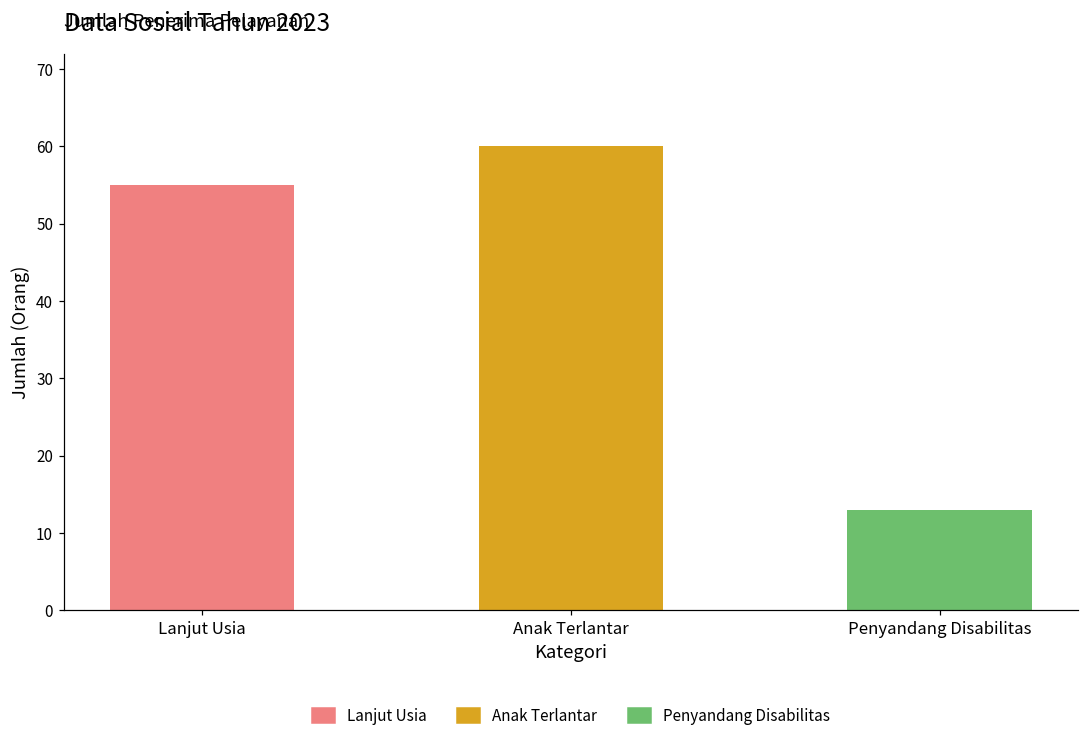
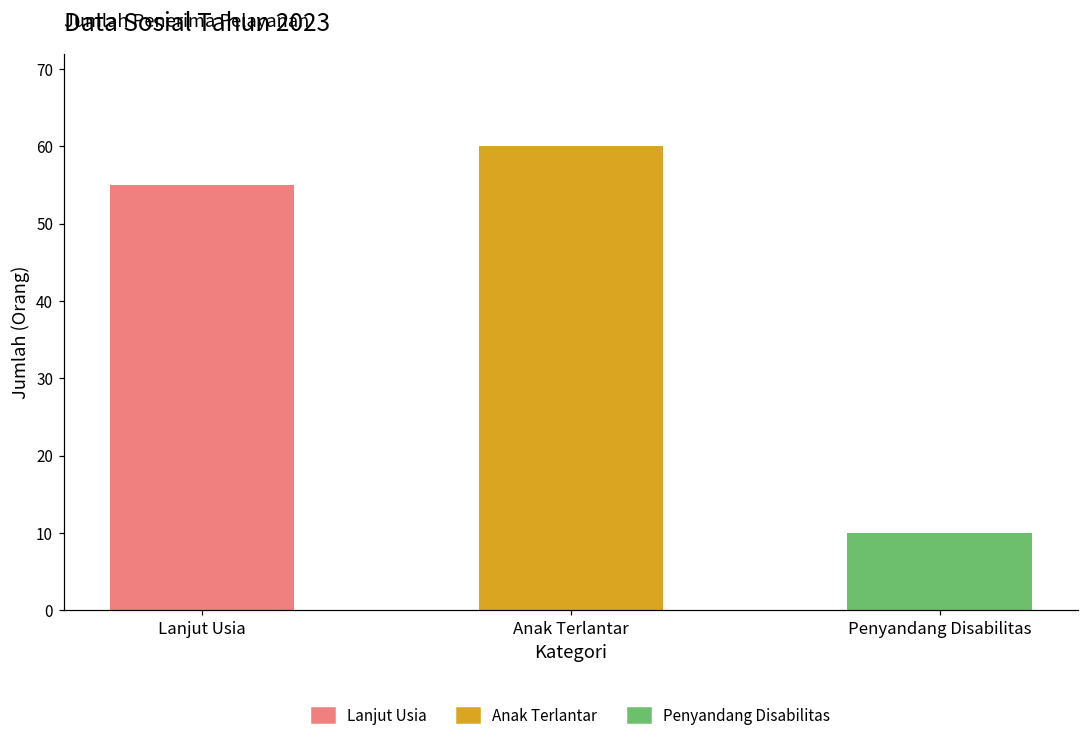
  {
    "Lanjut Usia": 55,
    "Anak Terlantar": 60,
-   "Penyandang Disabilitas": 13
+   "Penyandang Disabilitas": 10
  }
